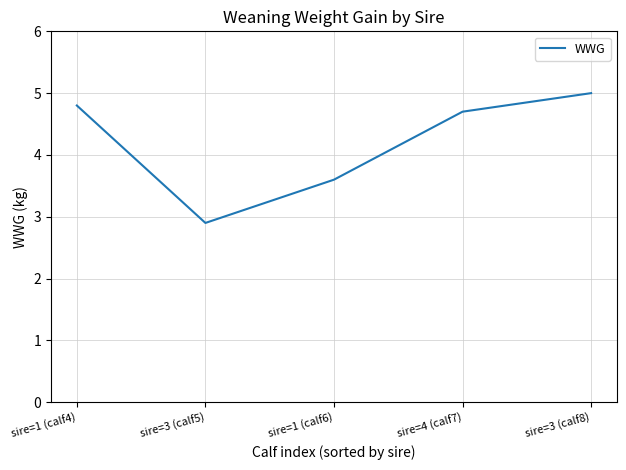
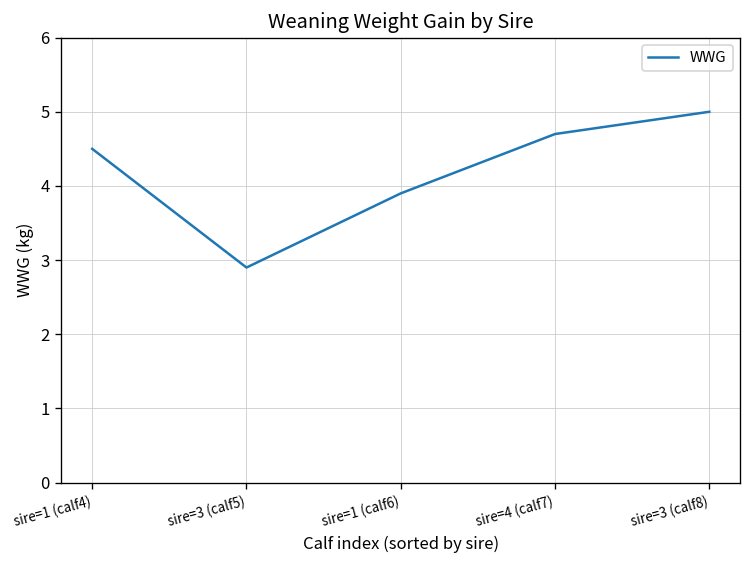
  {
-   "sire=1 (calf4)": 4.8,
+   "sire=1 (calf4)": 4.5,
    "sire=3 (calf5)": 2.9,
-   "sire=1 (calf6)": 3.6,
+   "sire=1 (calf6)": 3.9,
    "sire=4 (calf7)": 4.7,
    "sire=3 (calf8)": 5.0
  }
